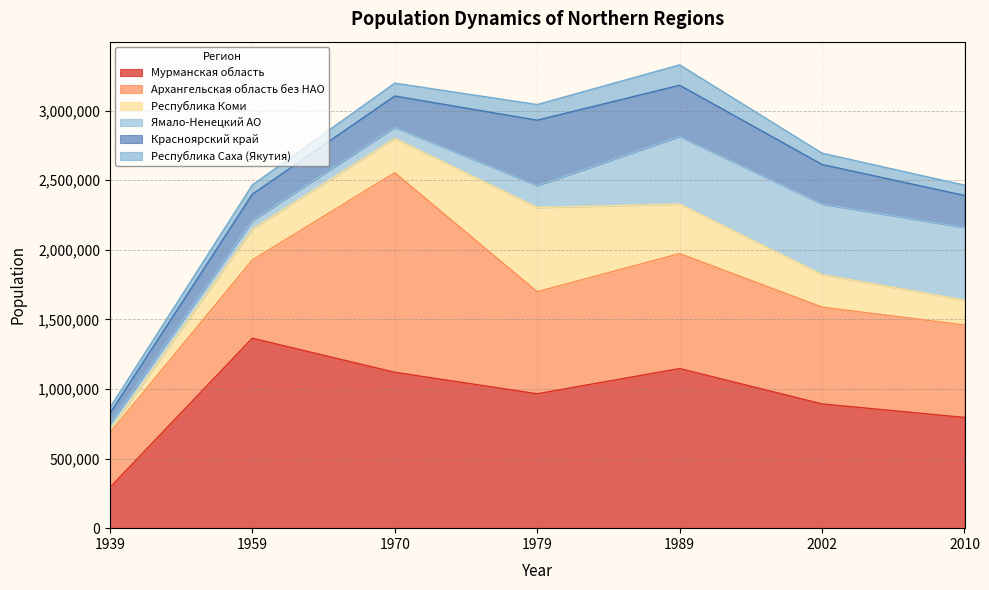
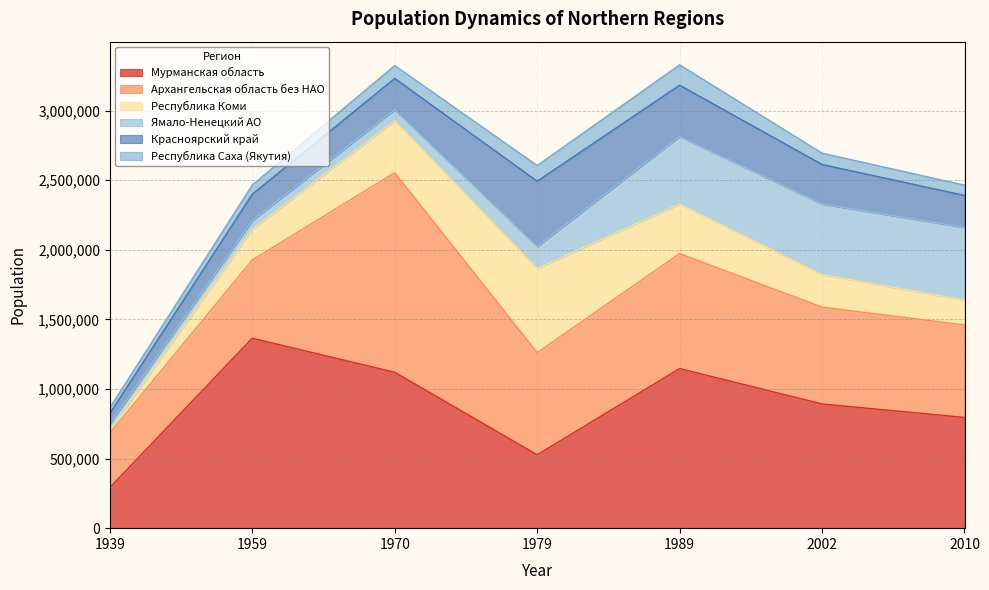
  {
    "Мурманская область": {
      "1939": "290,000",
      "1959": "1,360,000",
      "1970": "1,120,000",
-     "1979": "970,000",
+     "1979": "530,000",
      "1989": "1,150,000",
      "2002": "890,000",
      "2010": "800,000"
    },
    "Архангельская область без НАО": {
      "1939": "390,000",
      "1959": "560,000",
      "1970": "1,430,000",
      "1979": "730,000",
      "1989": "830,000",
      "2002": "700,000",
      "2010": "660,000"
    },
    "Республика Коми": {
      "1939": "20,000",
      "1959": "220,000",
-     "1970": "250,000",
+     "1970": "370,000",
      "1979": "600,000",
      "1989": "360,000",
      "2002": "230,000",
      "2010": "180,000"
    },
    "Красноярский край": {
      "1939": "70,000",
      "1959": "190,000",
      "1970": "220,000",
      "1979": "470,000",
      "1989": "370,000",
      "2002": "280,000",
      "2010": "230,000"
    }
  }
